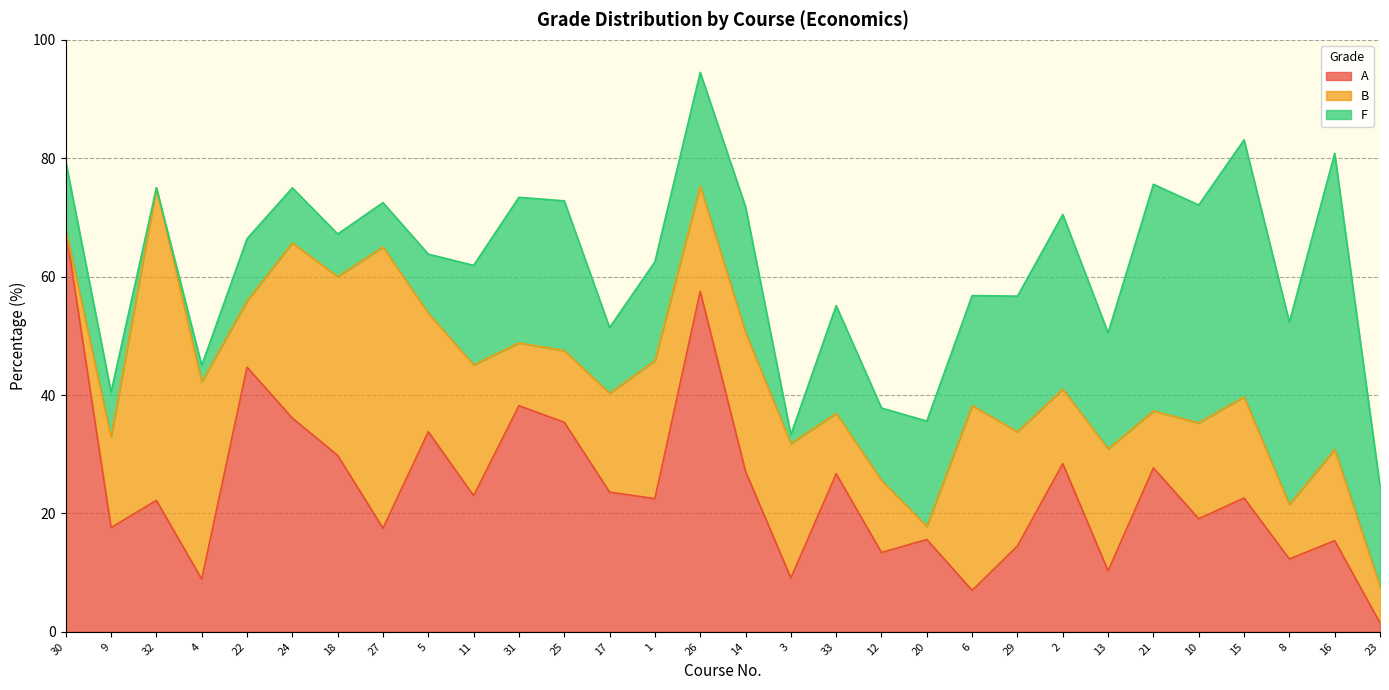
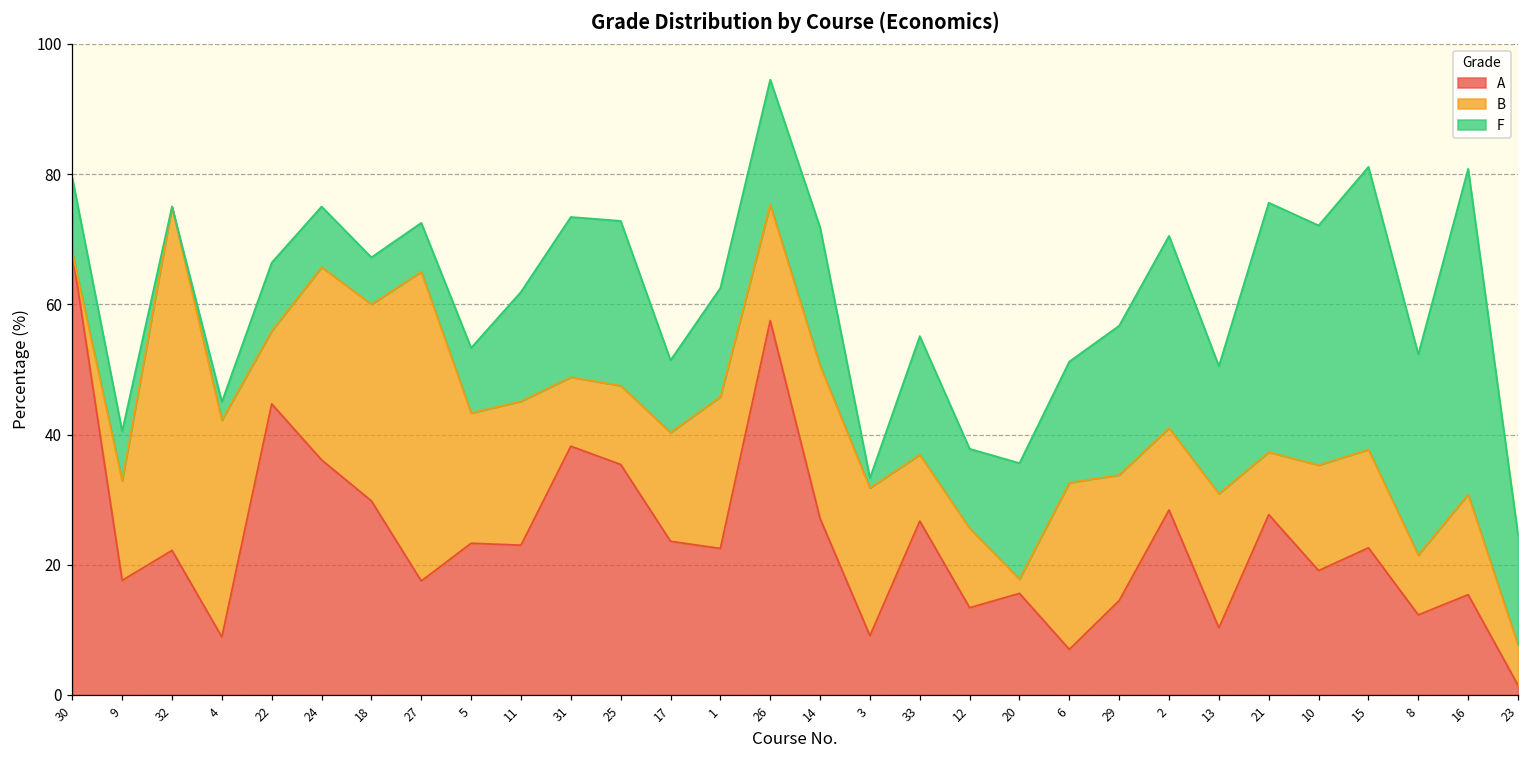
  {
    "A": {
      "9": 18,
      "32": 22,
      "4": 9,
      "22": 45,
      "24": 36,
      "18": 30,
      "27": 18,
-     "5": 34,
+     "5": 23,
      "11": 23,
      "31": 38,
      "25": 35,
      "17": 24,
      "1": 23,
      "26": 58,
      "14": 27,
      "3": 9,
      "33": 27,
      "12": 13,
      "20": 16,
      "6": 7,
      "29": 15,
      "2": 28,
      "13": 10,
      "21": 28,
      "10": 19,
      "15": 23,
      "8": 12,
      "16": 15,
      "23": 2
    },
    "B": {
      "9": 15,
      "4": 33,
      "22": 11,
      "24": 30,
      "18": 30,
      "27": 48,
      "5": 20,
      "11": 22,
      "31": 11,
      "25": 12,
      "17": 17,
      "1": 23,
      "26": 18,
      "14": 24,
      "3": 23,
      "33": 10,
      "12": 12,
      "20": 2,
-     "6": 31,
+     "6": 26,
      "29": 19,
      "2": 13,
      "13": 21,
      "21": 10,
      "10": 16,
-     "15": 17,
+     "15": 15,
      "8": 9,
      "16": 15,
      "23": 6
    },
    "F": {
      "30": 11,
      "9": 8,
      "4": 3,
      "22": 11,
      "24": 9,
      "18": 7,
      "27": 8,
      "5": 10,
      "11": 17,
      "31": 25,
      "25": 25,
      "17": 11,
      "1": 17,
      "26": 19,
      "14": 21,
      "3": 2,
      "33": 18,
      "12": 12,
      "20": 18,
      "6": 19,
      "29": 23,
      "2": 30,
      "13": 20,
      "21": 38,
      "10": 37,
      "15": 43,
      "8": 31,
      "16": 50,
      "23": 17
    }
  }
